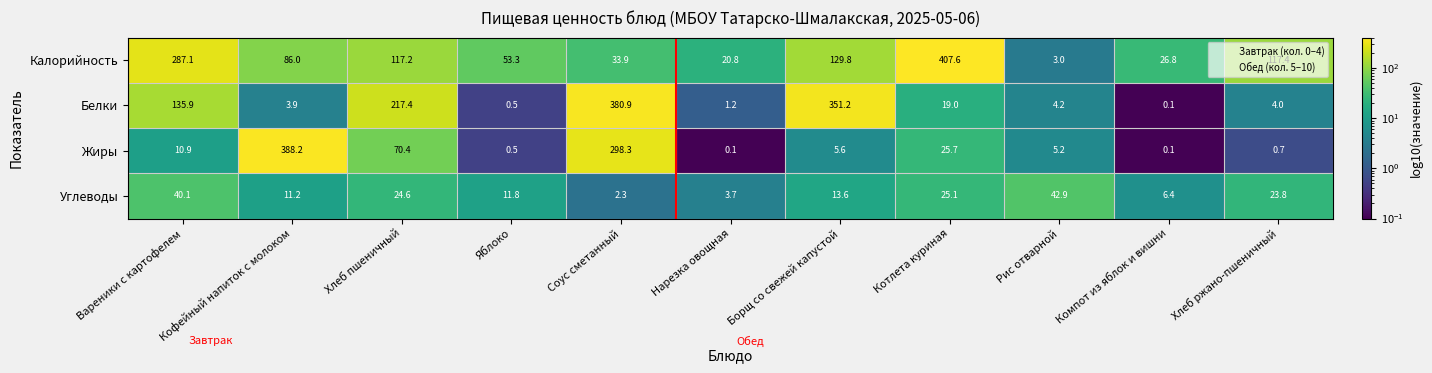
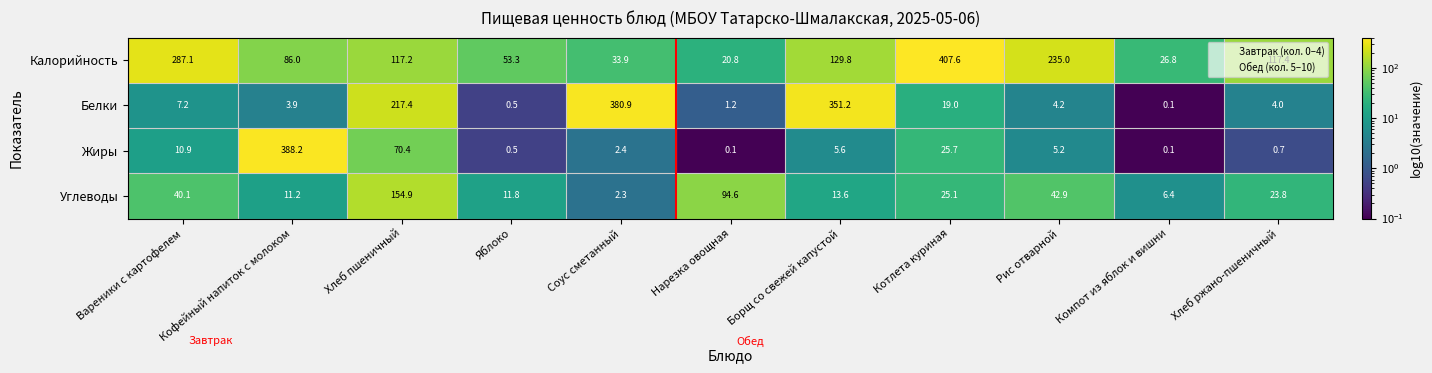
  {
    "Калорийность": {
      "Вареники с картофелем": 287.1,
      "Кофейный напиток с молоком": 86.0,
      "Хлеб пшеничный": 117.2,
      "Яблоко": 53.3,
      "Соус сметанный": 33.9,
      "Нарезка овощная": 20.8,
      "Борщ со свежей капустой": 129.8,
      "Котлета куриная": 407.6,
-     "Рис отварной": 3.0,
+     "Рис отварной": 235.0,
      "Компот из яблок и вишни": 26.8
    },
    "Белки": {
-     "Вареники с картофелем": 135.9,
+     "Вареники с картофелем": 7.2,
      "Кофейный напиток с молоком": 3.9,
      "Хлеб пшеничный": 217.4,
      "Яблоко": 0.5,
      "Соус сметанный": 380.9,
      "Нарезка овощная": 1.2,
      "Борщ со свежей капустой": 351.2,
      "Котлета куриная": 19.0,
      "Рис отварной": 4.2,
      "Компот из яблок и вишни": 0.1,
      "Хлеб ржано-пшеничный": 4.0
    },
    "Жиры": {
      "Вареники с картофелем": 10.9,
      "Кофейный напиток с молоком": 388.2,
      "Хлеб пшеничный": 70.4,
      "Яблоко": 0.5,
-     "Соус сметанный": 298.3,
+     "Соус сметанный": 2.4,
      "Нарезка овощная": 0.1,
      "Борщ со свежей капустой": 5.6,
      "Котлета куриная": 25.7,
      "Рис отварной": 5.2,
      "Компот из яблок и вишни": 0.1,
      "Хлеб ржано-пшеничный": 0.7
    },
    "Углеводы": {
      "Вареники с картофелем": 40.1,
      "Кофейный напиток с молоком": 11.2,
-     "Хлеб пшеничный": 24.6,
+     "Хлеб пшеничный": 154.9,
      "Яблоко": 11.8,
      "Соус сметанный": 2.3,
-     "Нарезка овощная": 3.7,
+     "Нарезка овощная": 94.6,
      "Борщ со свежей капустой": 13.6,
      "Котлета куриная": 25.1,
      "Рис отварной": 42.9,
      "Компот из яблок и вишни": 6.4,
      "Хлеб ржано-пшеничный": 23.8
    }
  }
